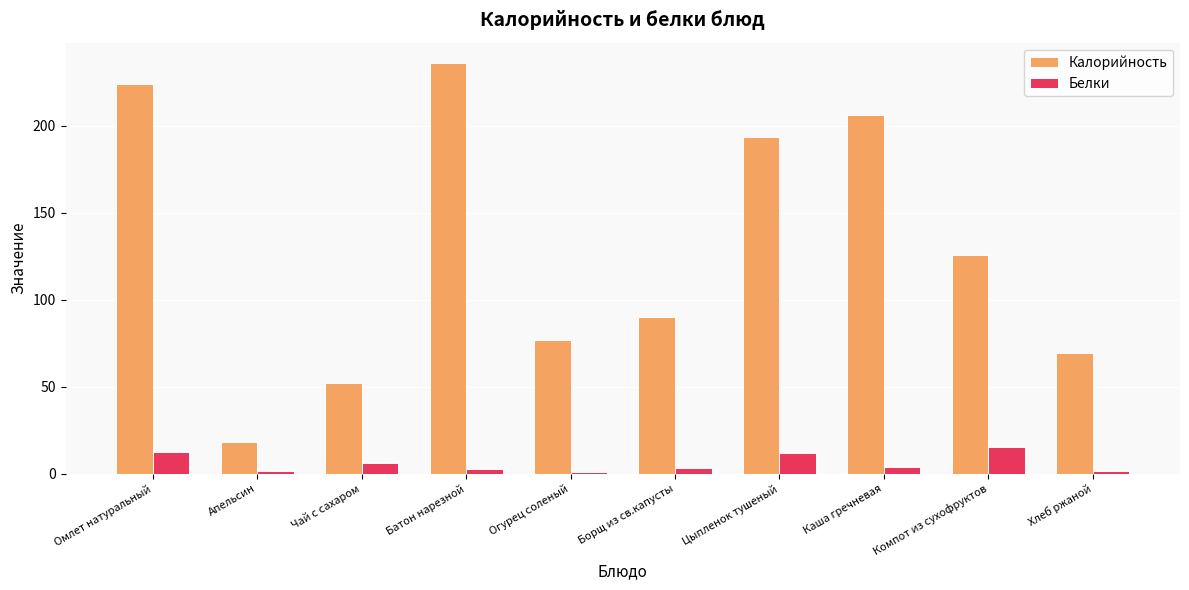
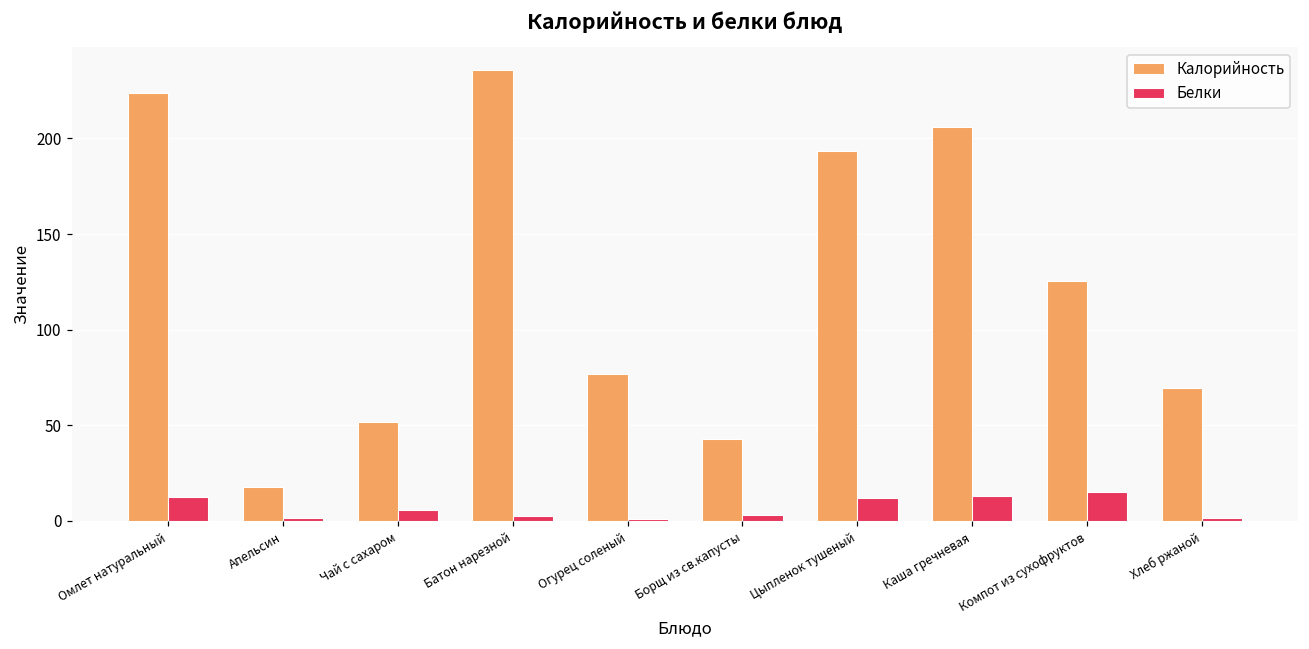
  {
    "Калорийность": {
      "Омлет натуральный": 224,
      "Апельсин": 18,
      "Чай с сахаром": 52,
      "Батон нарезной": 236,
      "Огурец соленый": 77,
-     "Борщ из св.капусты": 90,
+     "Борщ из св.капусты": 43,
      "Цыпленок тушеный": 194,
      "Каша гречневая": 206,
      "Компот из сухофруктов": 126,
      "Хлеб ржаной": 70
    },
    "Белки": {
      "Омлет натуральный": 12,
      "Апельсин": 2,
      "Чай с сахаром": 6,
      "Батон нарезной": 2,
      "Борщ из св.капусты": 3,
      "Цыпленок тушеный": 12,
-     "Каша гречневая": 4,
+     "Каша гречневая": 13,
      "Компот из сухофруктов": 15,
      "Хлеб ржаной": 2
    }
  }
